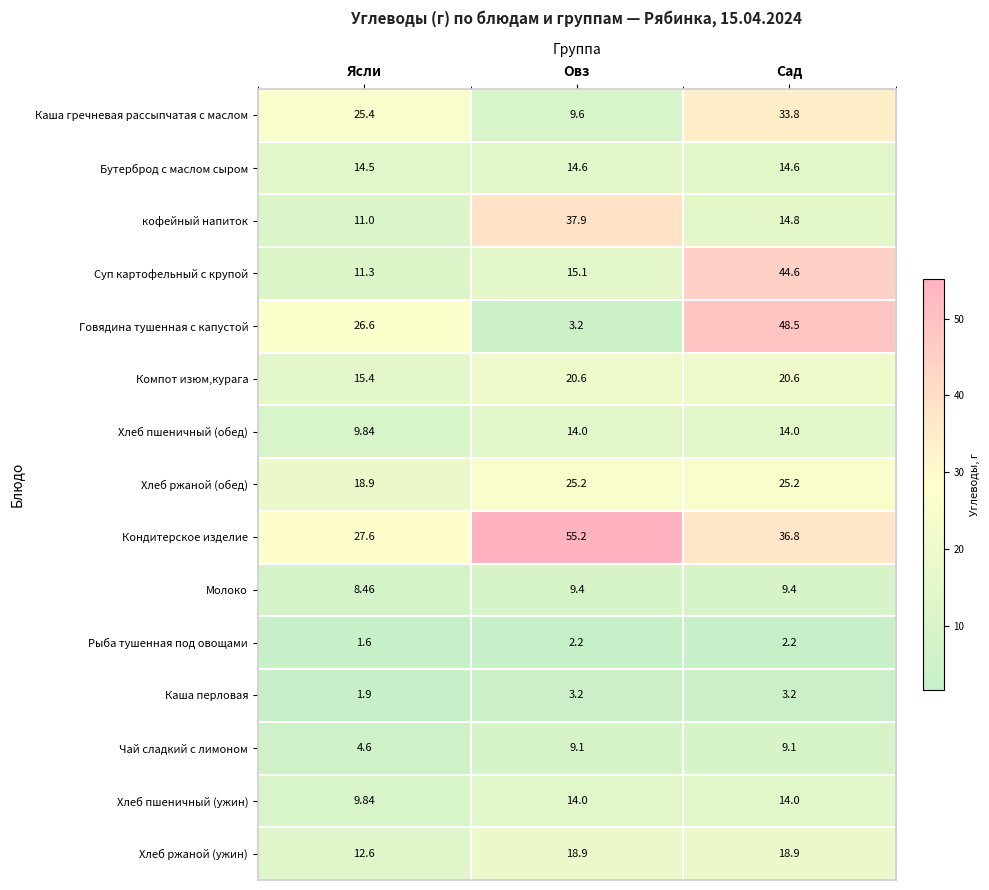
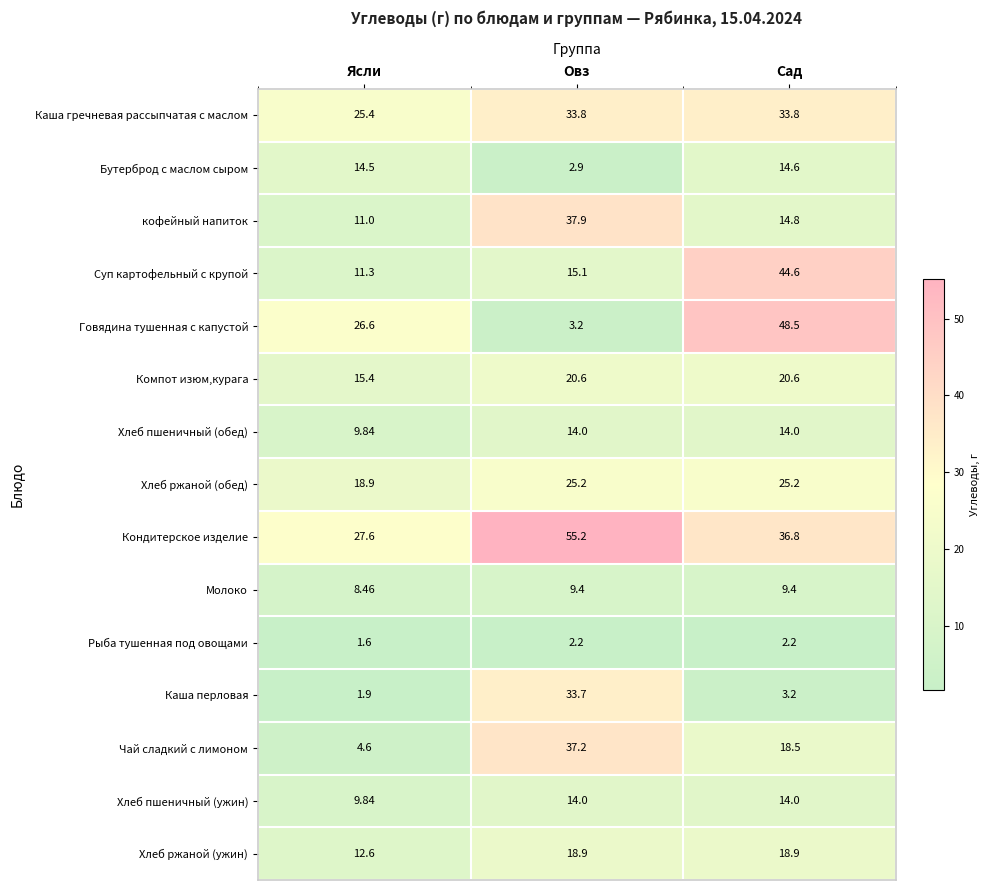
  {
    "Каша гречневая рассыпчатая с маслом": {
      "Ясли": 25.4,
-     "Овз": 9.6,
+     "Овз": 33.8,
      "Сад": 33.8
    },
    "Бутерброд с маслом сыром": {
      "Ясли": 14.5,
-     "Овз": 14.6,
+     "Овз": 2.9,
      "Сад": 14.6
    },
    "кофейный напиток": {
      "Ясли": 11.0,
      "Овз": 37.9,
      "Сад": 14.8
    },
    "Суп картофельный с крупой": {
      "Ясли": 11.3,
      "Овз": 15.1,
      "Сад": 44.6
    },
    "Говядина тушенная с капустой": {
      "Ясли": 26.6,
      "Овз": 3.2,
      "Сад": 48.5
    },
    "Компот изюм,курага": {
      "Ясли": 15.4,
      "Овз": 20.6,
      "Сад": 20.6
    },
    "Хлеб пшеничный (обед)": {
      "Ясли": 9.84,
      "Овз": 14.0,
      "Сад": 14.0
    },
    "Хлеб ржаной (обед)": {
      "Ясли": 18.9,
      "Овз": 25.2,
      "Сад": 25.2
    },
    "Кондитерское изделие": {
      "Ясли": 27.6,
      "Овз": 55.2,
      "Сад": 36.8
    },
    "Молоко": {
      "Ясли": 8.46,
      "Овз": 9.4,
      "Сад": 9.4
    },
    "Рыба тушенная под овощами": {
      "Ясли": 1.6,
      "Овз": 2.2,
      "Сад": 2.2
    },
    "Каша перловая": {
      "Ясли": 1.9,
-     "Овз": 3.2,
+     "Овз": 33.7,
      "Сад": 3.2
    },
    "Чай сладкий с лимоном": {
      "Ясли": 4.6,
-     "Овз": 9.1,
-     "Сад": 9.1
+     "Овз": 37.2,
+     "Сад": 18.5
    },
    "Хлеб пшеничный (ужин)": {
      "Ясли": 9.84,
      "Овз": 14.0,
      "Сад": 14.0
    },
    "Хлеб ржаной (ужин)": {
      "Ясли": 12.6,
      "Овз": 18.9,
      "Сад": 18.9
    }
  }
